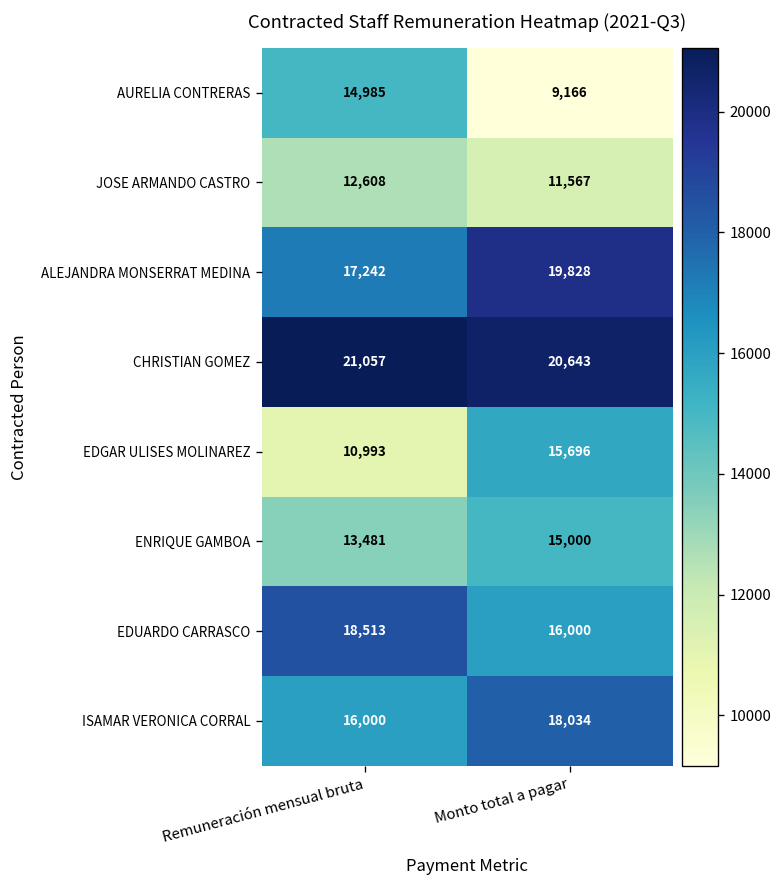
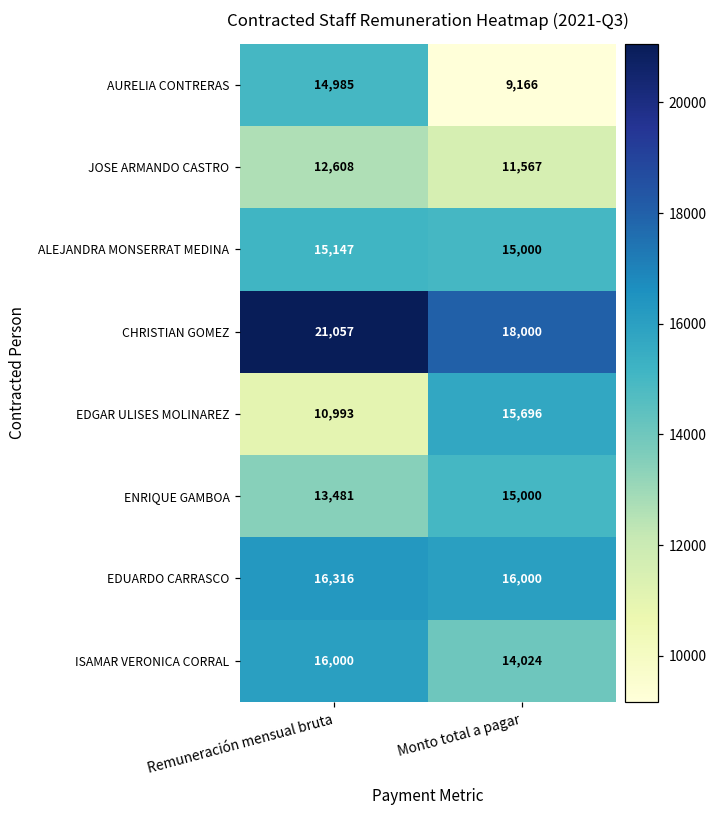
  {
    "AURELIA CONTRERAS": {
      "Remuneración mensual bruta": "14,985",
      "Monto total a pagar": "9,166"
    },
    "JOSE ARMANDO CASTRO": {
      "Remuneración mensual bruta": "12,608",
      "Monto total a pagar": "11,567"
    },
    "ALEJANDRA MONSERRAT MEDINA": {
-     "Remuneración mensual bruta": "17,242",
-     "Monto total a pagar": "19,828"
+     "Remuneración mensual bruta": "15,147",
+     "Monto total a pagar": "15,000"
    },
    "CHRISTIAN GOMEZ": {
      "Remuneración mensual bruta": "21,057",
-     "Monto total a pagar": "20,643"
+     "Monto total a pagar": "18,000"
    },
    "EDGAR ULISES MOLINAREZ": {
      "Remuneración mensual bruta": "10,993",
      "Monto total a pagar": "15,696"
    },
    "ENRIQUE GAMBOA": {
      "Remuneración mensual bruta": "13,481",
      "Monto total a pagar": "15,000"
    },
    "EDUARDO CARRASCO": {
-     "Remuneración mensual bruta": "18,513",
+     "Remuneración mensual bruta": "16,316",
      "Monto total a pagar": "16,000"
    },
    "ISAMAR VERONICA CORRAL": {
      "Remuneración mensual bruta": "16,000",
-     "Monto total a pagar": "18,034"
+     "Monto total a pagar": "14,024"
    }
  }
